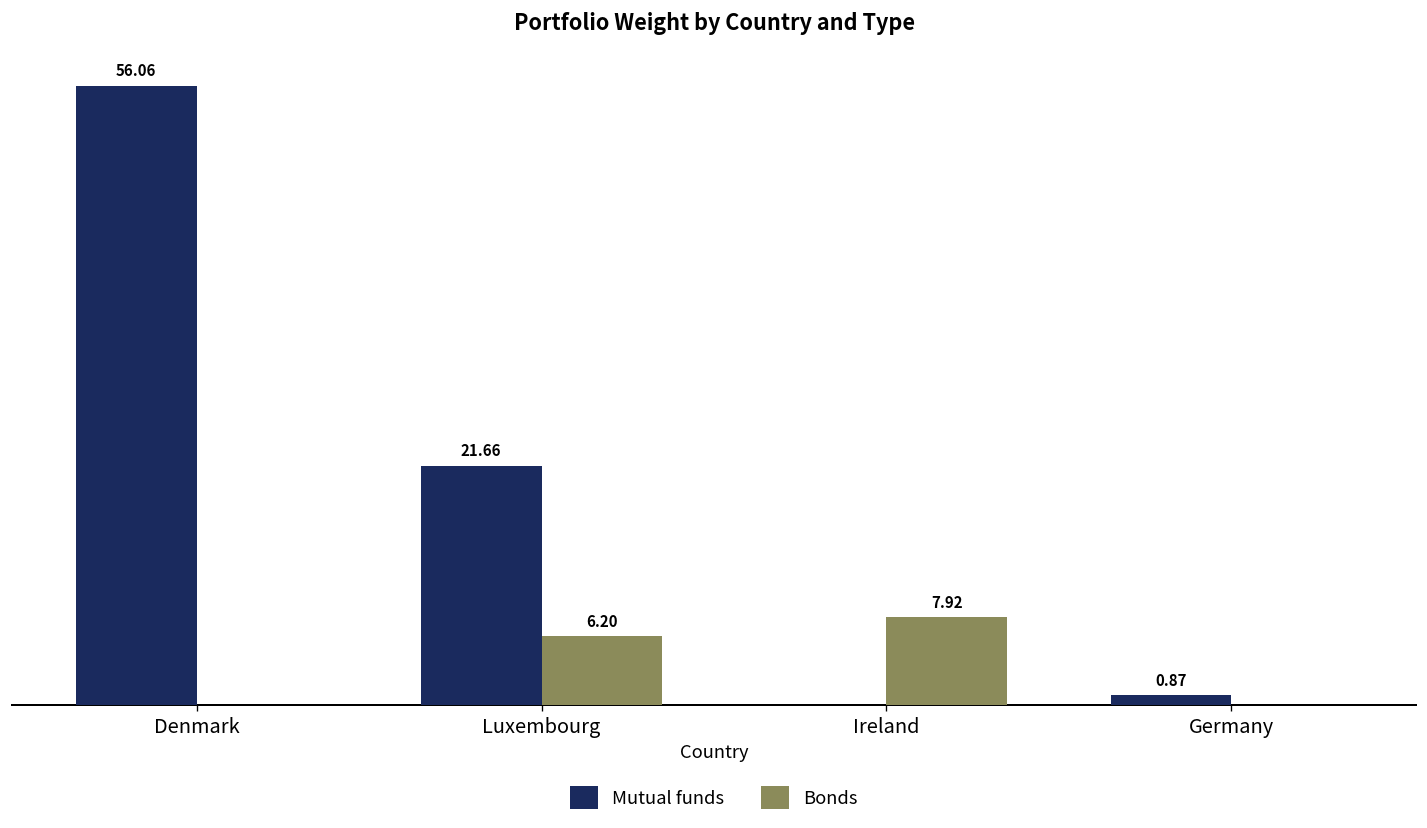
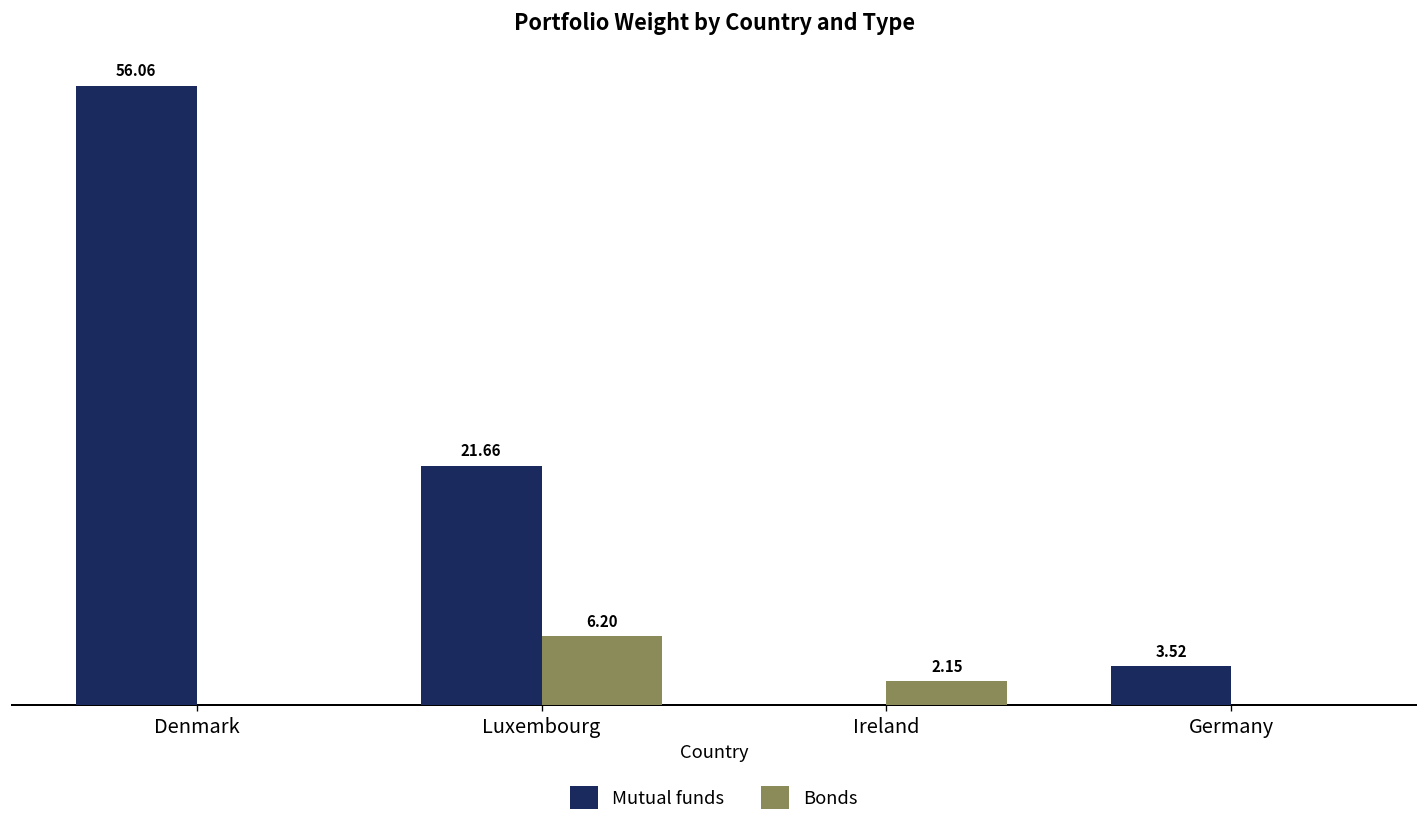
  {
    "Mutual funds": {
      "Denmark": 56.06,
      "Luxembourg": 21.66,
-     "Germany": 0.87
+     "Germany": 3.52
    },
    "Bonds": {
      "Luxembourg": 6.20,
-     "Ireland": 7.92
+     "Ireland": 2.15
    }
  }
